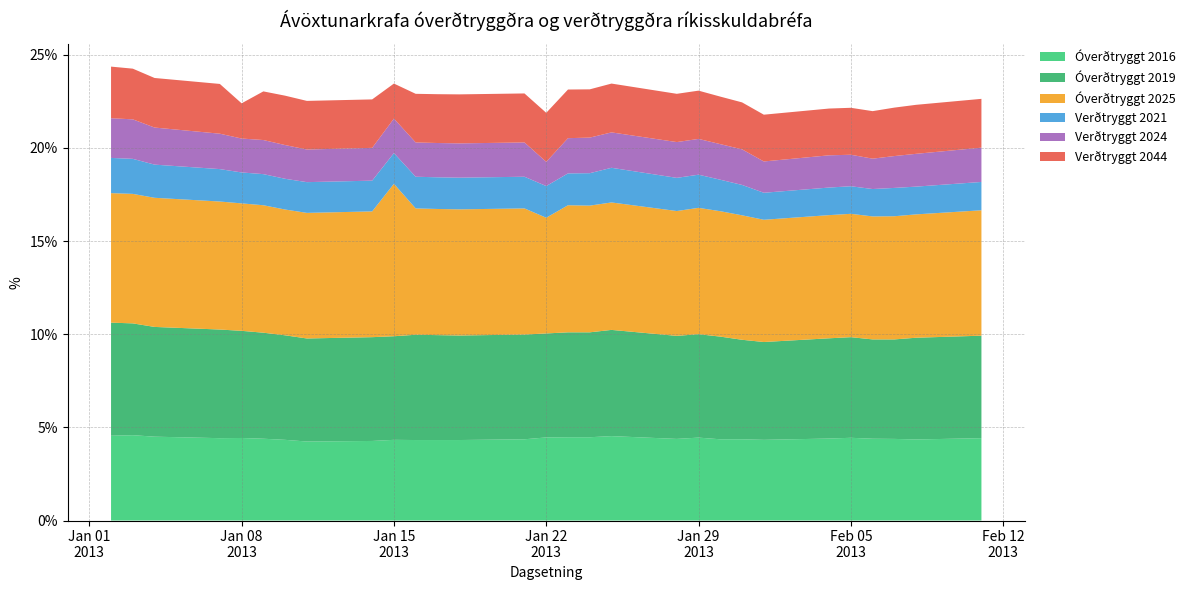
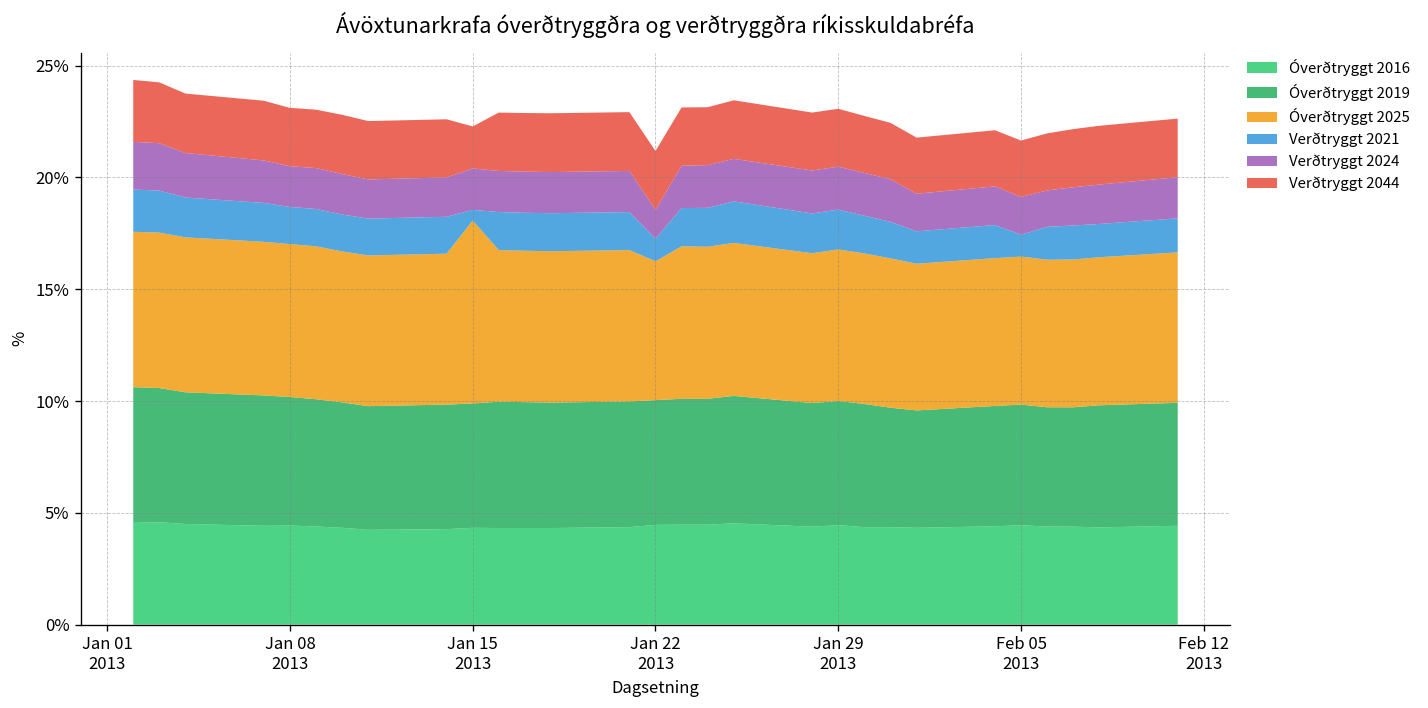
  {
    "Óverðtryggt 2025": {
      "Jan 08 2013": "6.8%",
      "Jan 15 2013": "8.2%",
      "Jan 22 2013": "6.2%",
      "Jan 29 2013": "6.8%",
      "Feb 05 2013": "6.6%"
    },
    "Verðtryggt 2021": {
      "Jan 08 2013": "1.7%",
-     "Jan 15 2013": "1.6%",
-     "Jan 22 2013": "1.7%",
+     "Jan 15 2013": "0.5%",
+     "Jan 22 2013": "1.0%",
      "Jan 29 2013": "1.8%",
-     "Feb 05 2013": "1.5%"
+     "Feb 05 2013": "1.0%"
    },
    "Verðtryggt 2024": {
      "Jan 08 2013": "1.8%",
      "Jan 15 2013": "1.9%",
      "Jan 22 2013": "1.3%",
      "Jan 29 2013": "1.9%",
      "Feb 05 2013": "1.7%"
    },
    "Verðtryggt 2044": {
-     "Jan 08 2013": "1.9%",
+     "Jan 08 2013": "2.6%",
      "Jan 15 2013": "1.9%",
      "Jan 22 2013": "2.6%",
      "Jan 29 2013": "2.6%",
      "Feb 05 2013": "2.5%"
    }
  }
